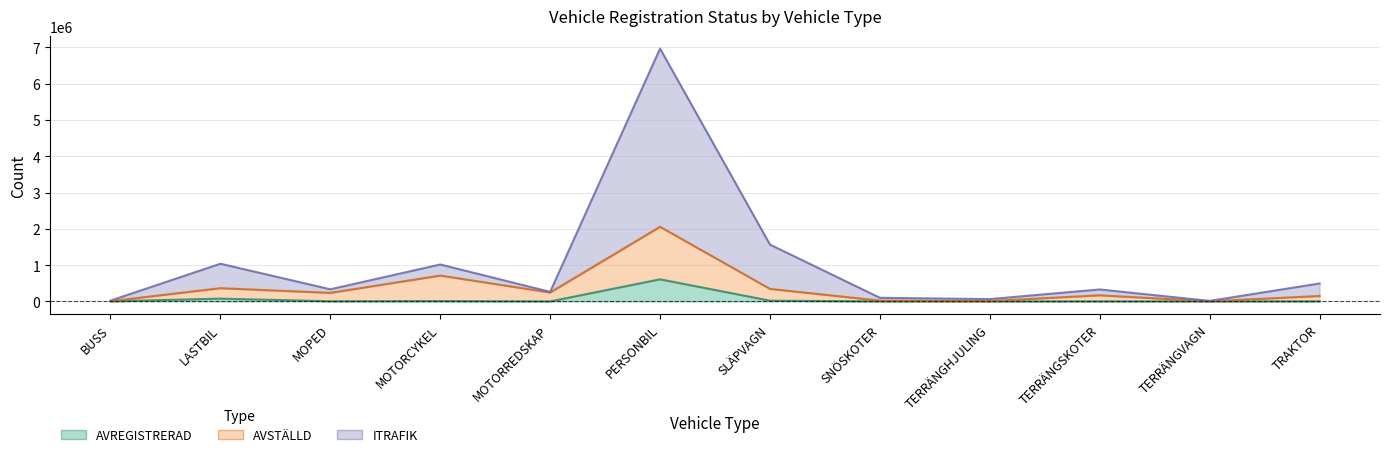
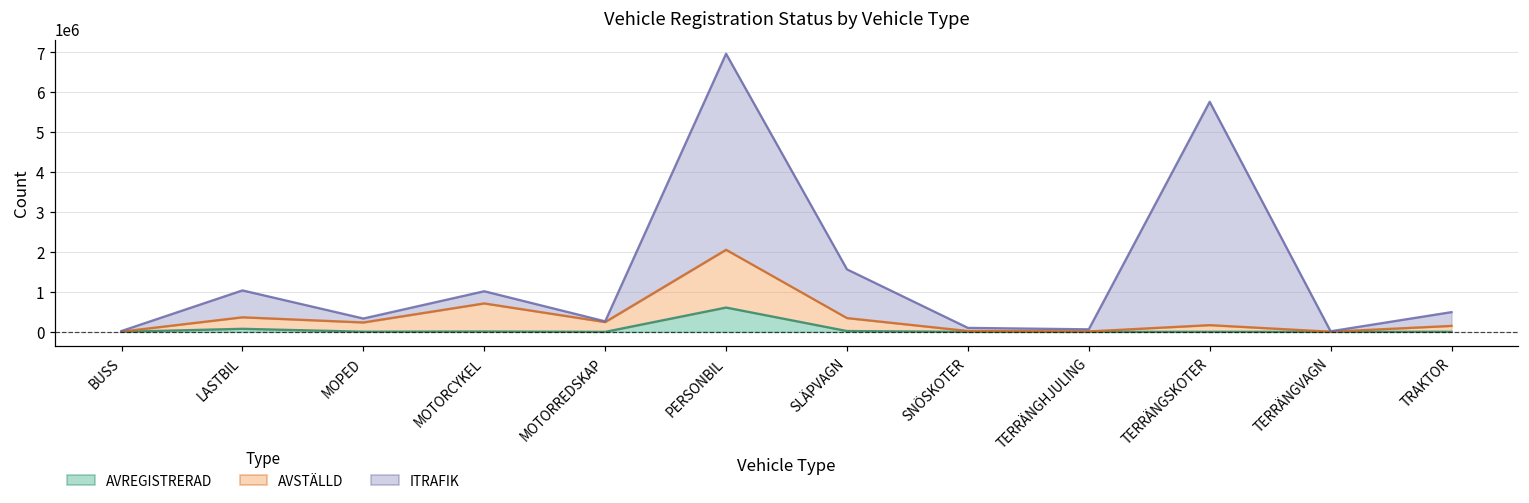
  {
    "AVREGISTRERAD": {
      "LASTBIL": 100000,
      "MOPED": 0,
      "MOTORCYKEL": 0,
      "MOTORREDSKAP": 0,
      "PERSONBIL": 600000,
      "SLÄPVAGN": 0,
      "TERRÄNGSKOTER": 0,
      "TRAKTOR": 0
    },
    "AVSTÄLLD": {
      "LASTBIL": 300000,
      "MOPED": 200000,
      "MOTORCYKEL": 700000,
      "PERSONBIL": 1400000,
      "SLÄPVAGN": 300000,
      "TERRÄNGSKOTER": 200000,
      "TRAKTOR": 100000
    },
    "ITRAFIK": {
      "LASTBIL": 700000,
      "MOPED": 100000,
      "MOTORCYKEL": 300000,
      "PERSONBIL": 4900000,
      "SLÄPVAGN": 1200000,
      "SNÖSKOTER": 100000,
-     "TERRÄNGSKOTER": 200000,
+     "TERRÄNGSKOTER": 5600000,
      "TRAKTOR": 300000
    }
  }
